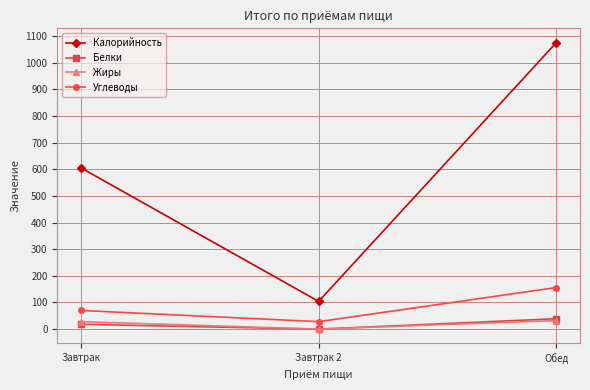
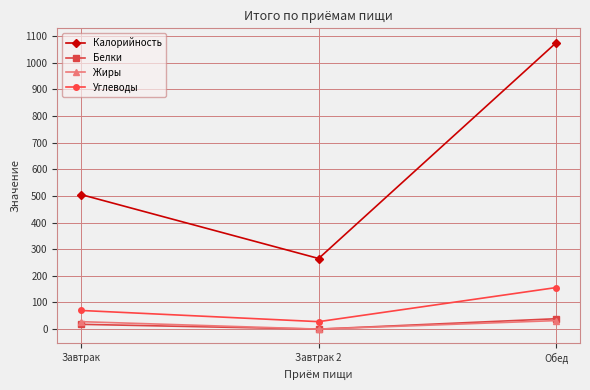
  {
    "Калорийность": {
-     "Завтрак": 610,
-     "Завтрак 2": 100,
+     "Завтрак": 510,
+     "Завтрак 2": 270,
      "Обед": 1080
    },
    "Жиры": {
      "Завтрак": 30
    }
  }
